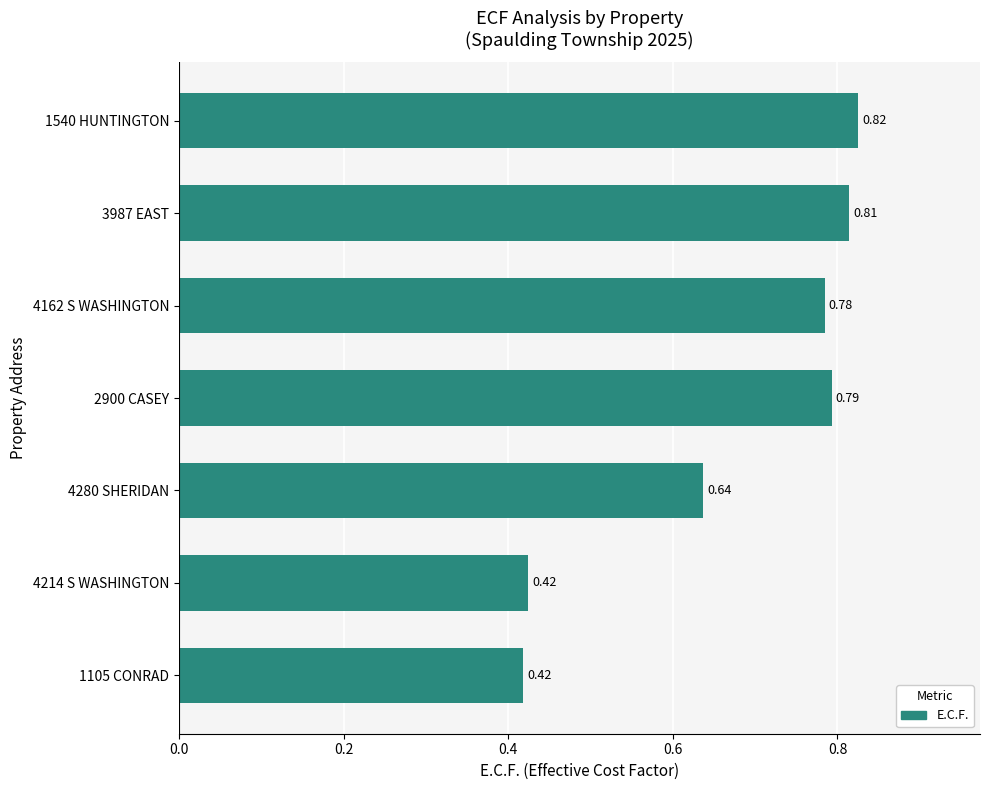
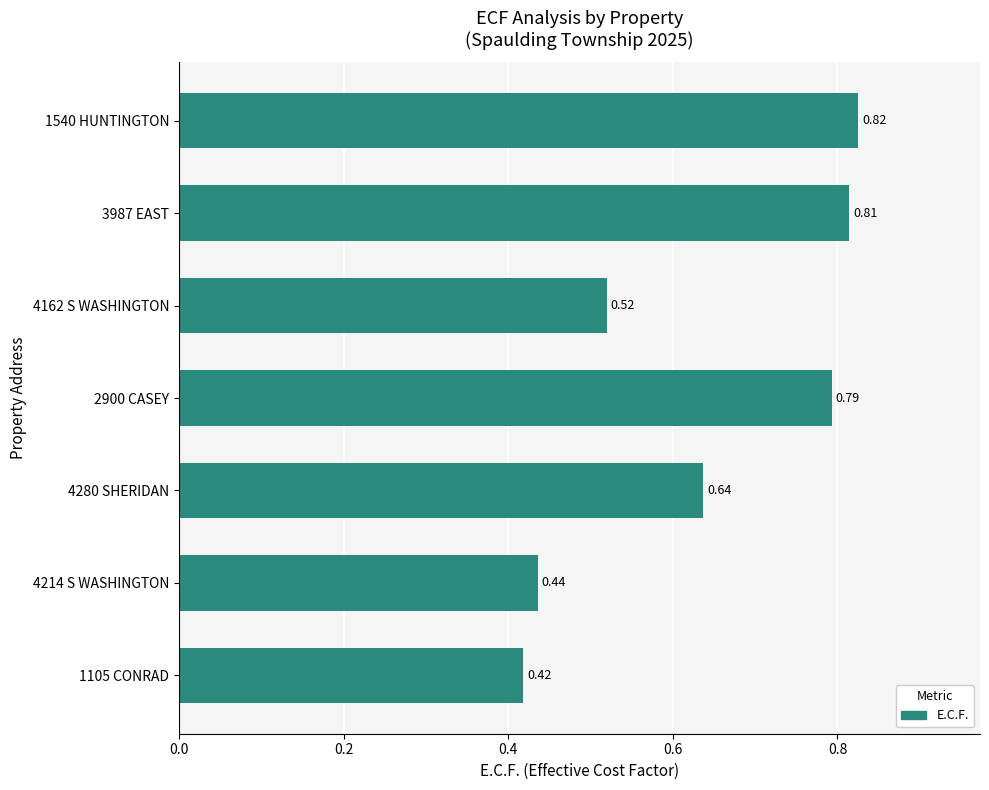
  {
    "1540 HUNTINGTON": 0.82,
    "3987 EAST": 0.81,
-   "4162 S WASHINGTON": 0.78,
+   "4162 S WASHINGTON": 0.52,
    "2900 CASEY": 0.79,
    "4280 SHERIDAN": 0.64,
-   "4214 S WASHINGTON": 0.42,
+   "4214 S WASHINGTON": 0.44,
    "1105 CONRAD": 0.42
  }
